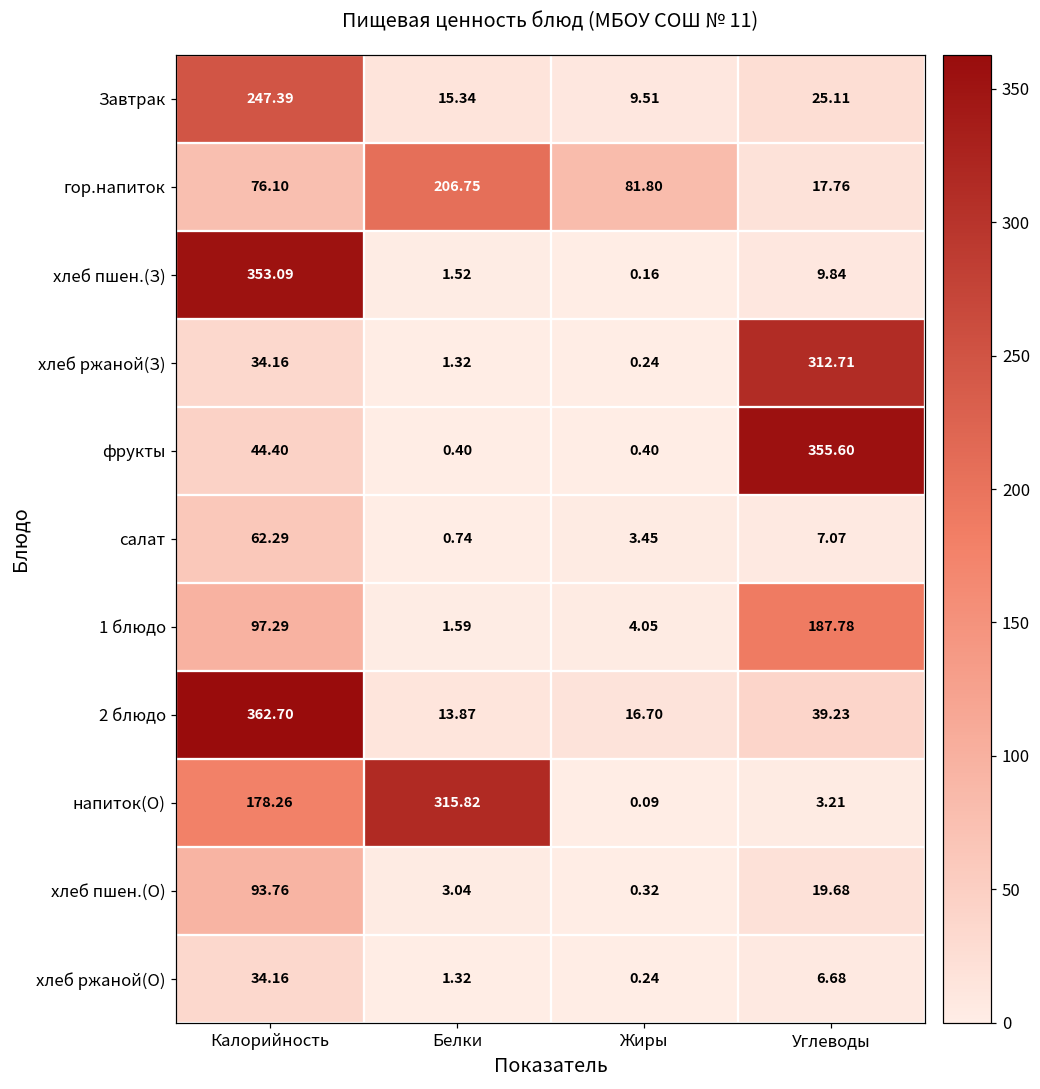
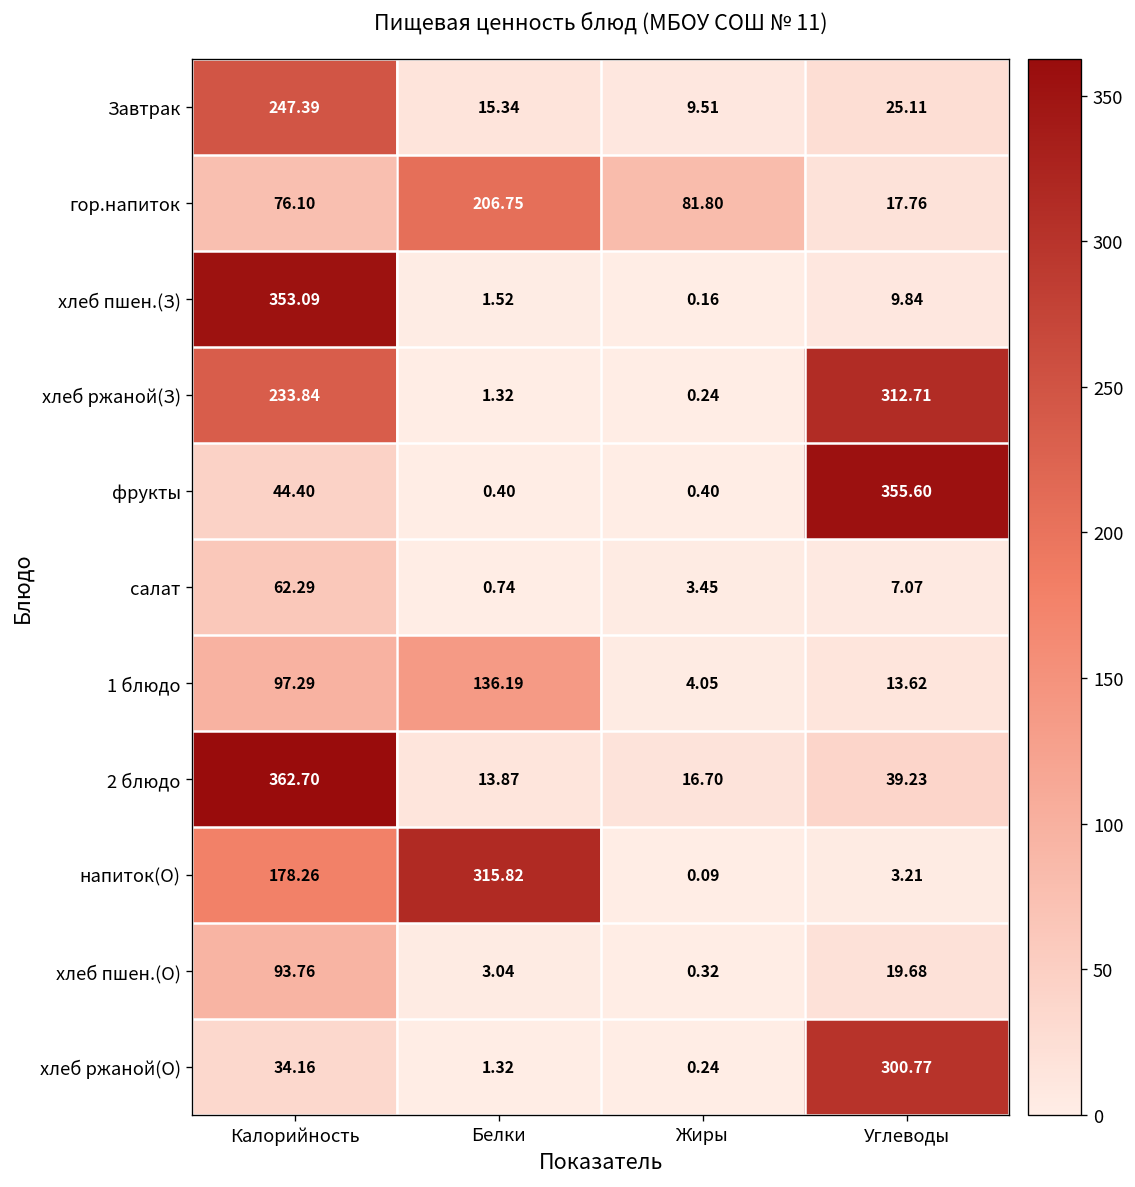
  {
    "Завтрак": {
      "Калорийность": 247.39,
      "Белки": 15.34,
      "Жиры": 9.51,
      "Углеводы": 25.11
    },
    "гор.напиток": {
      "Калорийность": 76.10,
      "Белки": 206.75,
      "Жиры": 81.80,
      "Углеводы": 17.76
    },
    "хлеб пшен.(З)": {
      "Калорийность": 353.09,
      "Белки": 1.52,
      "Жиры": 0.16,
      "Углеводы": 9.84
    },
    "хлеб ржаной(З)": {
-     "Калорийность": 34.16,
+     "Калорийность": 233.84,
      "Белки": 1.32,
      "Жиры": 0.24,
      "Углеводы": 312.71
    },
    "фрукты": {
      "Калорийность": 44.40,
      "Белки": 0.40,
      "Жиры": 0.40,
      "Углеводы": 355.60
    },
    "салат": {
      "Калорийность": 62.29,
      "Белки": 0.74,
      "Жиры": 3.45,
      "Углеводы": 7.07
    },
    "1 блюдо": {
      "Калорийность": 97.29,
-     "Белки": 1.59,
+     "Белки": 136.19,
      "Жиры": 4.05,
-     "Углеводы": 187.78
+     "Углеводы": 13.62
    },
    "2 блюдо": {
      "Калорийность": 362.70,
      "Белки": 13.87,
      "Жиры": 16.70,
      "Углеводы": 39.23
    },
    "напиток(О)": {
      "Калорийность": 178.26,
      "Белки": 315.82,
      "Жиры": 0.09,
      "Углеводы": 3.21
    },
    "хлеб пшен.(О)": {
      "Калорийность": 93.76,
      "Белки": 3.04,
      "Жиры": 0.32,
      "Углеводы": 19.68
    },
    "хлеб ржаной(О)": {
      "Калорийность": 34.16,
      "Белки": 1.32,
      "Жиры": 0.24,
-     "Углеводы": 6.68
+     "Углеводы": 300.77
    }
  }
